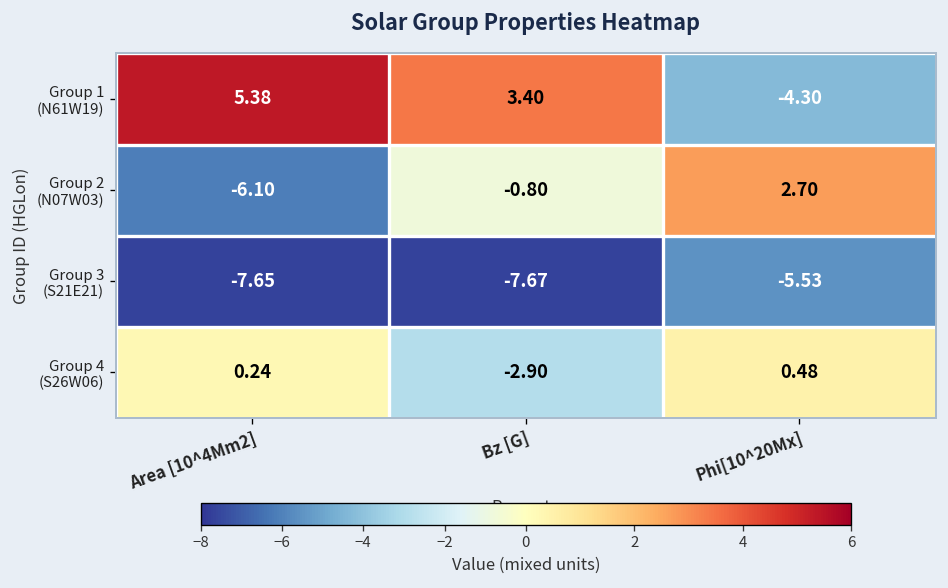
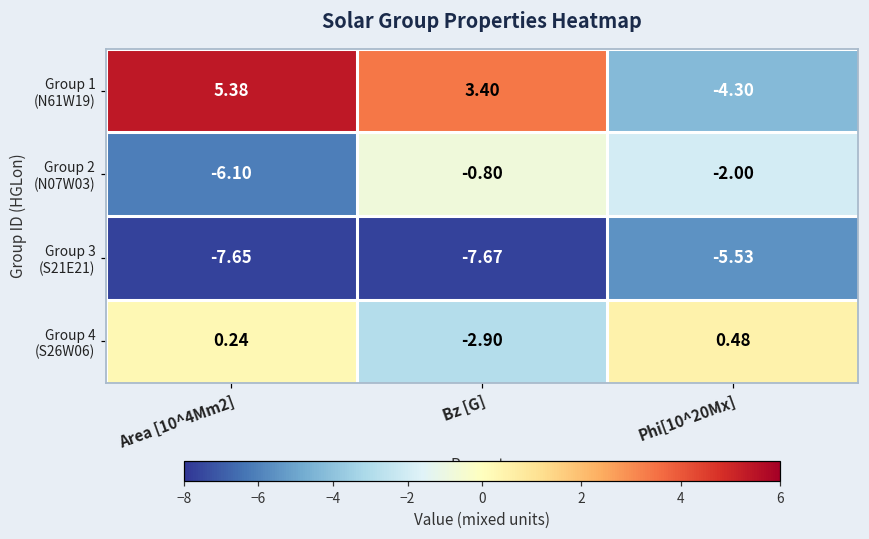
  {
    "Group 1 (N61W19)": {
      "Area [10^4Mm2]": 5.38,
      "Bz [G]": 3.40,
      "Phi[10^20Mx]": -4.30
    },
    "Group 2 (N07W03)": {
      "Area [10^4Mm2]": -6.10,
      "Bz [G]": -0.80,
-     "Phi[10^20Mx]": 2.70
+     "Phi[10^20Mx]": -2.00
    },
    "Group 3 (S21E21)": {
      "Area [10^4Mm2]": -7.65,
      "Bz [G]": -7.67,
      "Phi[10^20Mx]": -5.53
    },
    "Group 4 (S26W06)": {
      "Area [10^4Mm2]": 0.24,
      "Bz [G]": -2.90,
      "Phi[10^20Mx]": 0.48
    }
  }
